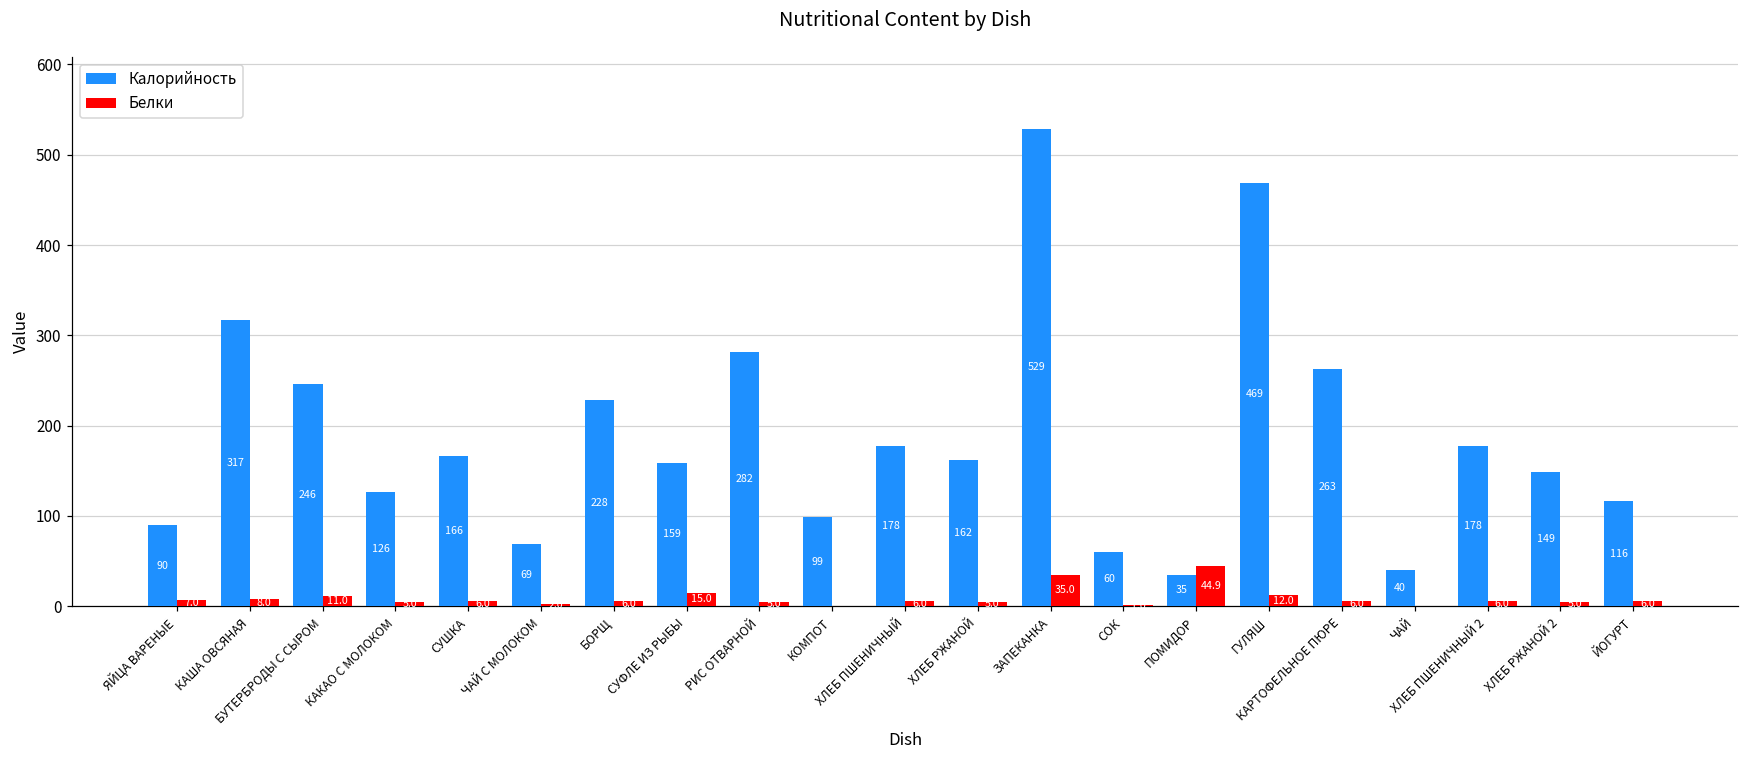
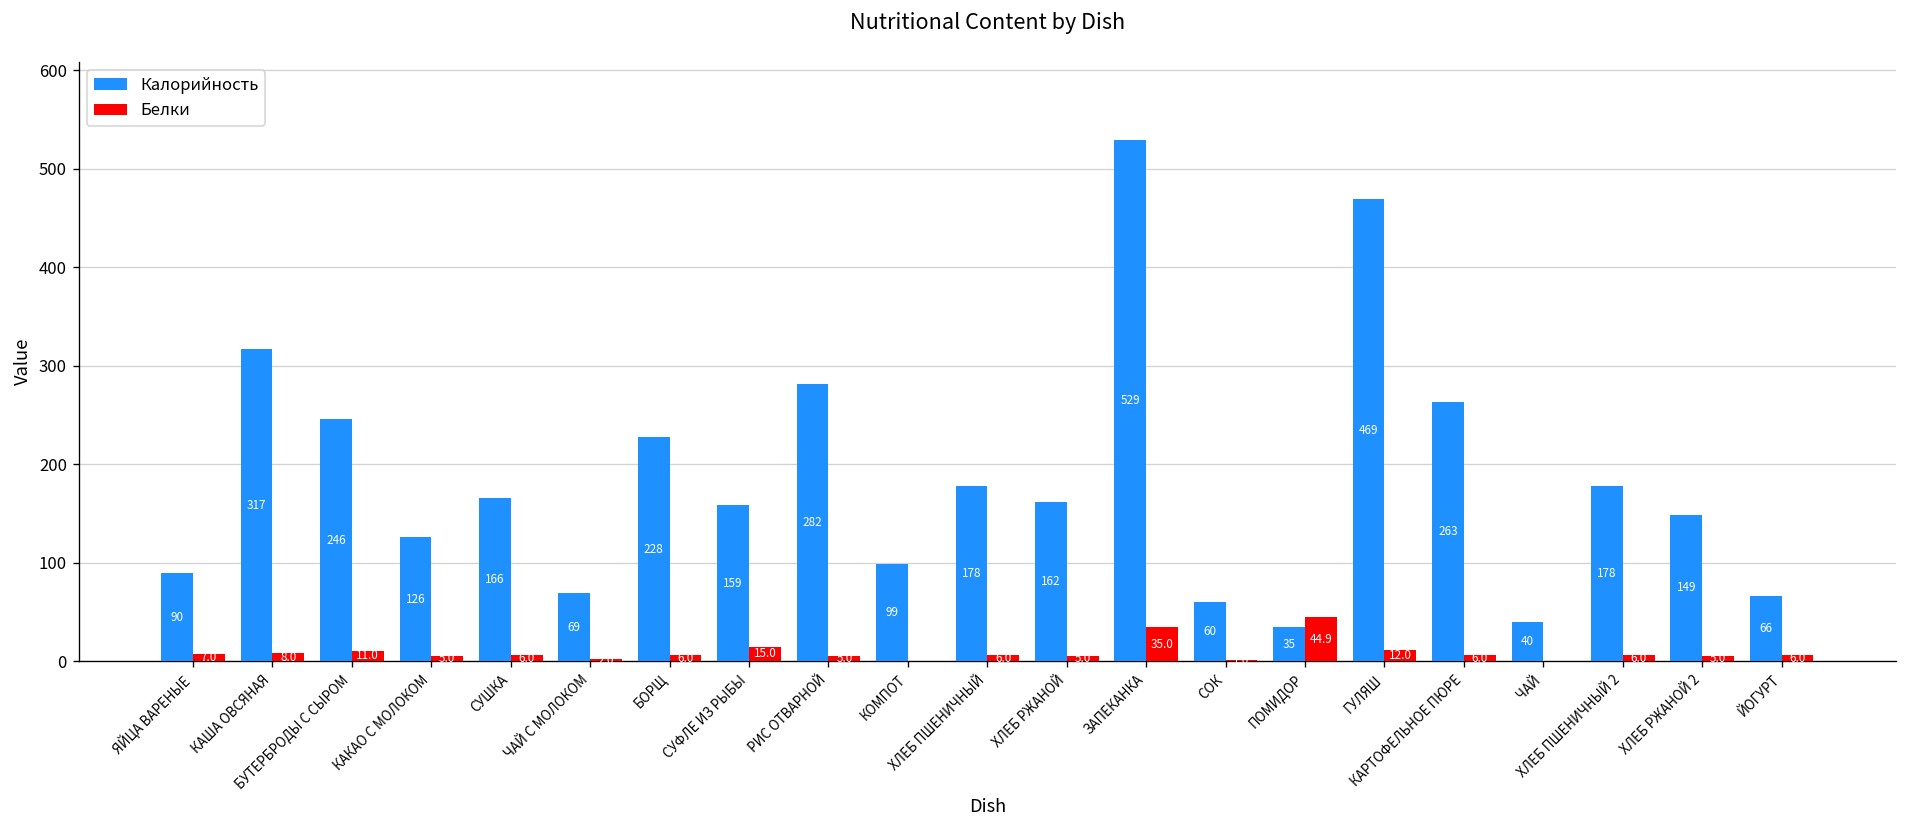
  {
    "Калорийность": {
      "ЯЙЦА ВАРЕНЫЕ": 90,
      "КАША ОВСЯНАЯ": 317,
      "БУТЕРБРОДЫ С СЫРОМ": 246,
      "КАКАО С МОЛОКОМ": 126,
      "СУШКА": 166,
      "ЧАЙ С МОЛОКОМ": 69,
      "БОРЩ": 228,
      "СУФЛЕ ИЗ РЫБЫ": 159,
      "РИС ОТВАРНОЙ": 282,
      "КОМПОТ": 99,
      "ХЛЕБ ПШЕНИЧНЫЙ": 178,
      "ХЛЕБ РЖАНОЙ": 162,
      "ЗАПЕКАНКА": 529,
      "СОК": 60,
      "ПОМИДОР": 35,
      "ГУЛЯШ": 469,
      "КАРТОФЕЛЬНОЕ ПЮРЕ": 263,
      "ЧАЙ": 40,
      "ХЛЕБ ПШЕНИЧНЫЙ 2": 178,
      "ХЛЕБ РЖАНОЙ 2": 149,
-     "ЙОГУРТ": 116
+     "ЙОГУРТ": 66
    },
    "Белки": {
      "ЯЙЦА ВАРЕНЫЕ": 7.0,
      "КАША ОВСЯНАЯ": 8.0,
      "БУТЕРБРОДЫ С СЫРОМ": 11.0,
      "СУШКА": 6.0,
      "БОРЩ": 6.0,
      "СУФЛЕ ИЗ РЫБЫ": 15.0,
      "ХЛЕБ ПШЕНИЧНЫЙ": 6.0,
      "ЗАПЕКАНКА": 35.0,
      "ПОМИДОР": 44.9,
      "ГУЛЯШ": 12.0,
      "КАРТОФЕЛЬНОЕ ПЮРЕ": 6.0,
      "ХЛЕБ ПШЕНИЧНЫЙ 2": 6.0,
      "ЙОГУРТ": 6.0
    }
  }
